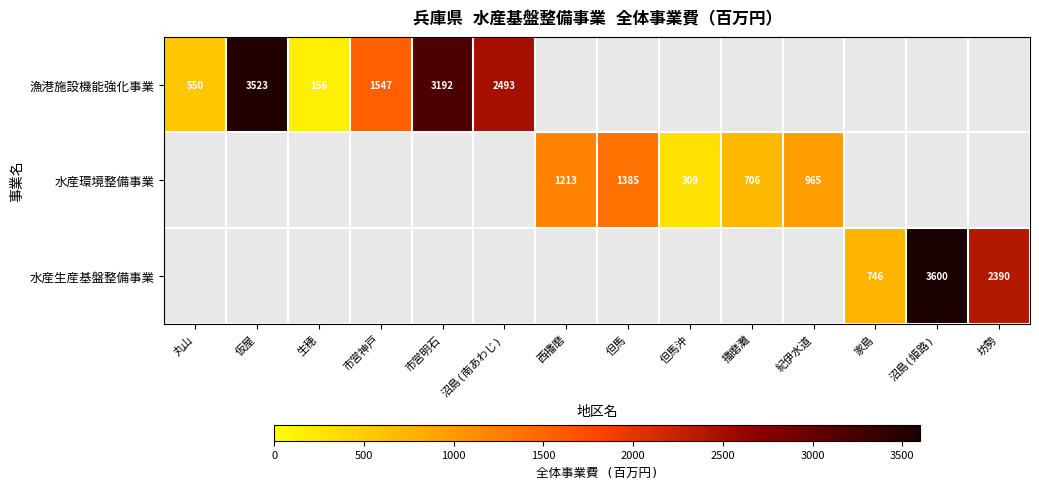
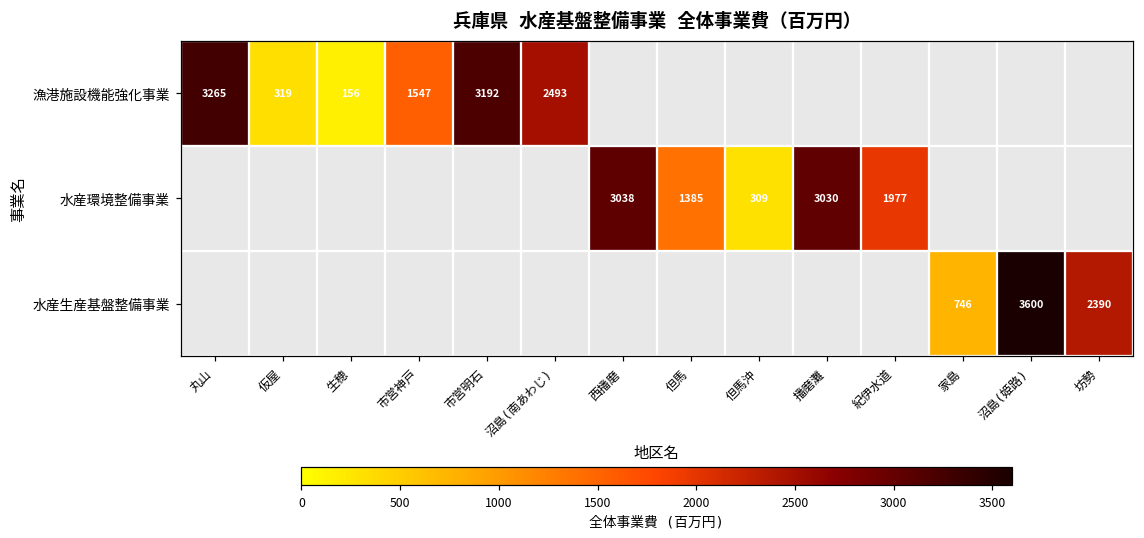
  {
    "漁港施設機能強化事業": {
-     "丸山": 550,
-     "仮屋": 3523,
+     "丸山": 3265,
+     "仮屋": 319,
      "生穂": 156,
      "市営神戸": 1547,
      "市営明石": 3192,
      "沼島(南あわじ)": 2493
    },
    "水産環境整備事業": {
-     "西播磨": 1213,
+     "西播磨": 3038,
      "但馬": 1385,
      "但馬沖": 309,
-     "播磨灘": 706,
-     "紀伊水道": 965
+     "播磨灘": 3030,
+     "紀伊水道": 1977
    },
    "水産生産基盤整備事業": {
      "家島": 746,
      "沼島(姫路)": 3600,
      "坊勢": 2390
    }
  }
